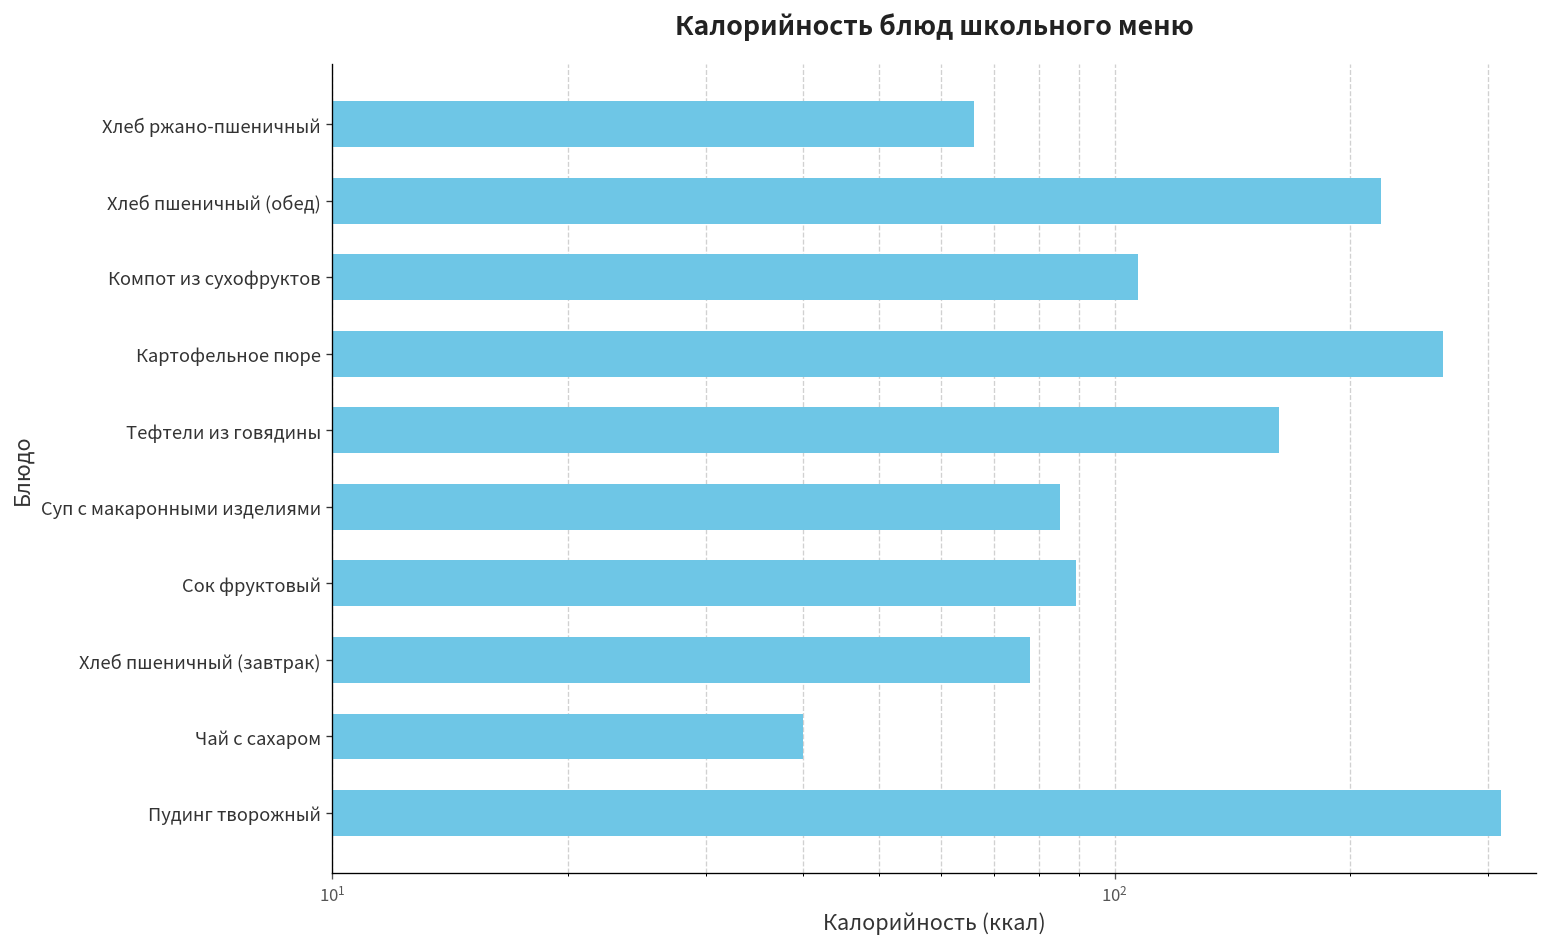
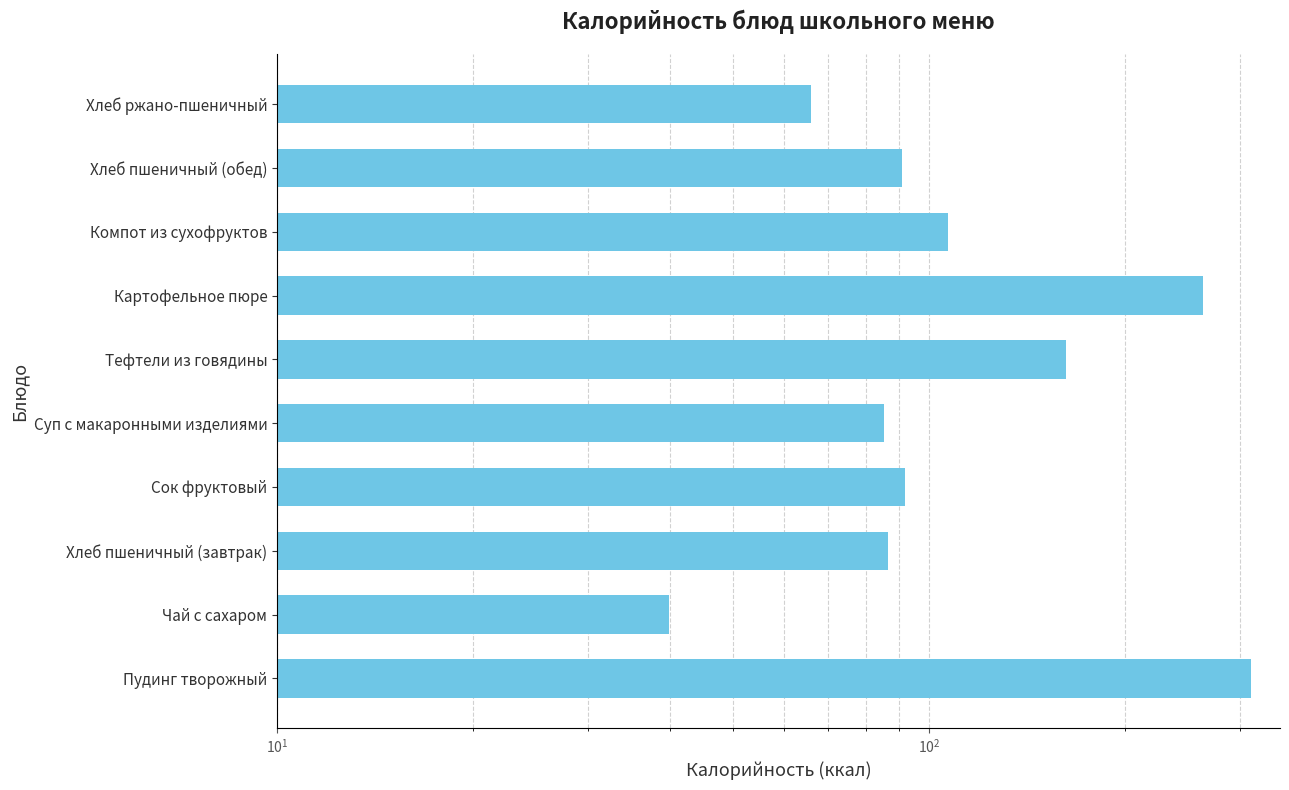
  {
    "Хлеб ржано-пшеничный": 66,
-   "Хлеб пшеничный (обед)": 219,
+   "Хлеб пшеничный (обед)": 91,
    "Компот из сухофруктов": 107,
    "Картофельное пюре": 263,
    "Тефтели из говядины": 162,
    "Суп с макаронными изделиями": 85,
-   "Сок фруктовый": 89,
-   "Хлеб пшеничный (завтрак)": 78,
+   "Сок фруктовый": 92,
+   "Хлеб пшеничный (завтрак)": 87,
    "Чай с сахаром": 40,
    "Пудинг творожный": 310
  }
